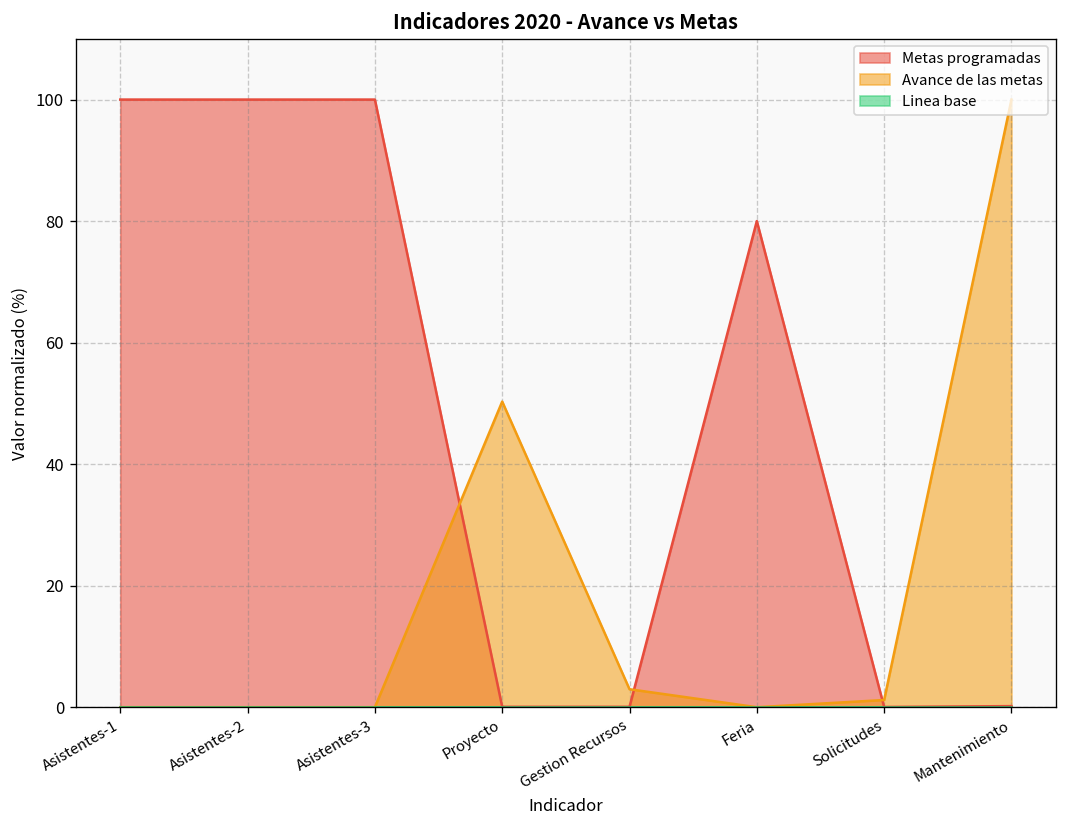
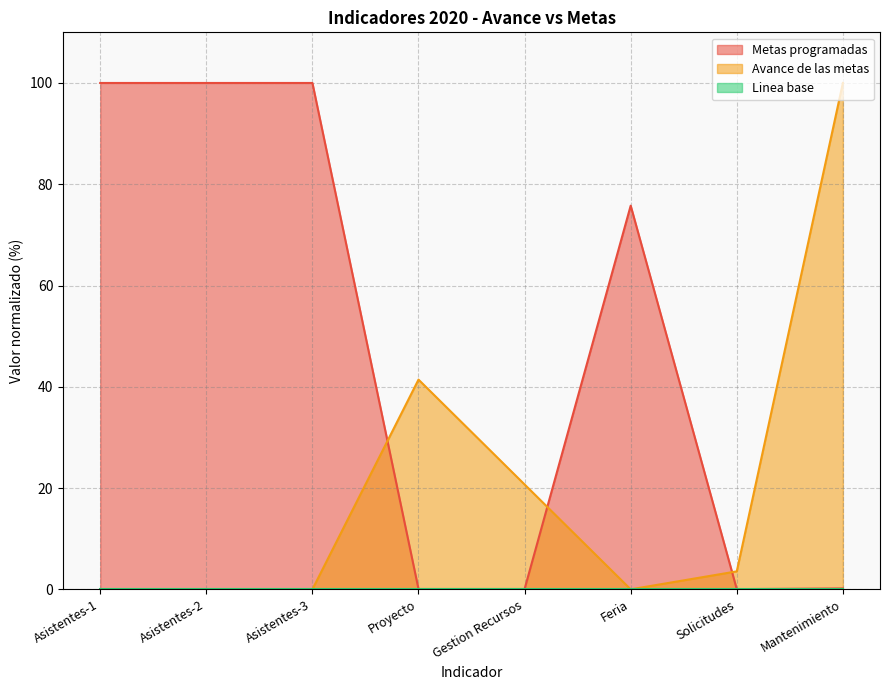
  {
    "Metas programadas": {
      "Asistentes-1": 100,
      "Asistentes-2": 100,
      "Asistentes-3": 100,
-     "Feria": 80
+     "Feria": 76
    },
    "Avance de las metas": {
-     "Proyecto": 50,
-     "Gestion Recursos": 3,
-     "Solicitudes": 1
+     "Proyecto": 41,
+     "Gestion Recursos": 21,
+     "Solicitudes": 4
    }
  }
